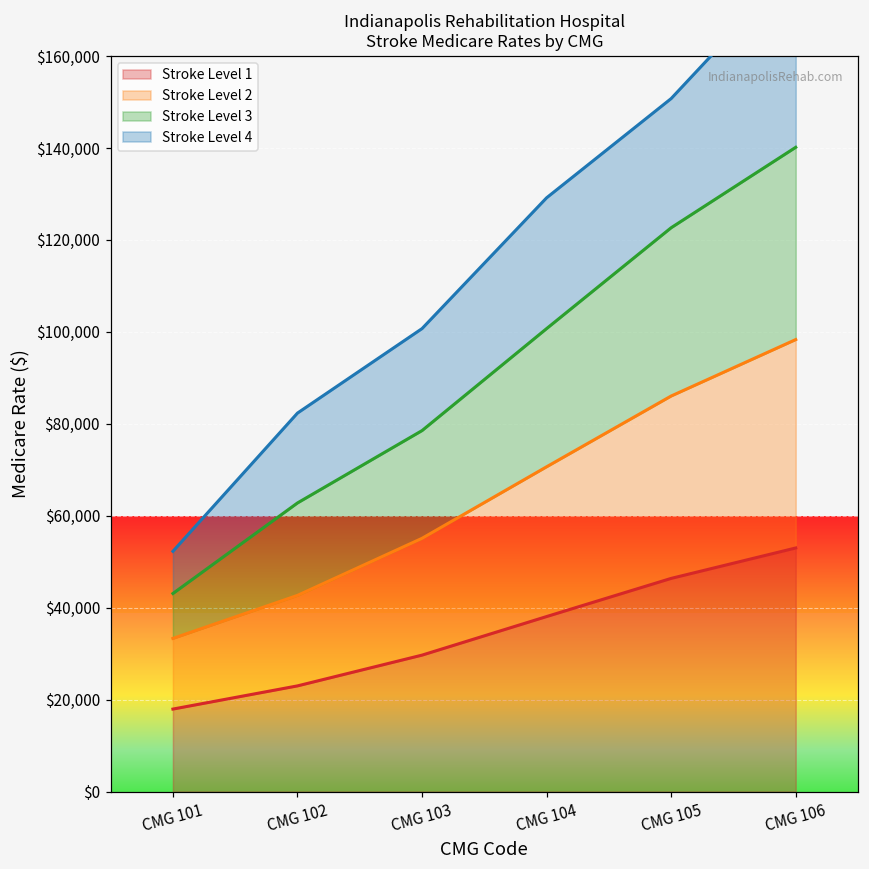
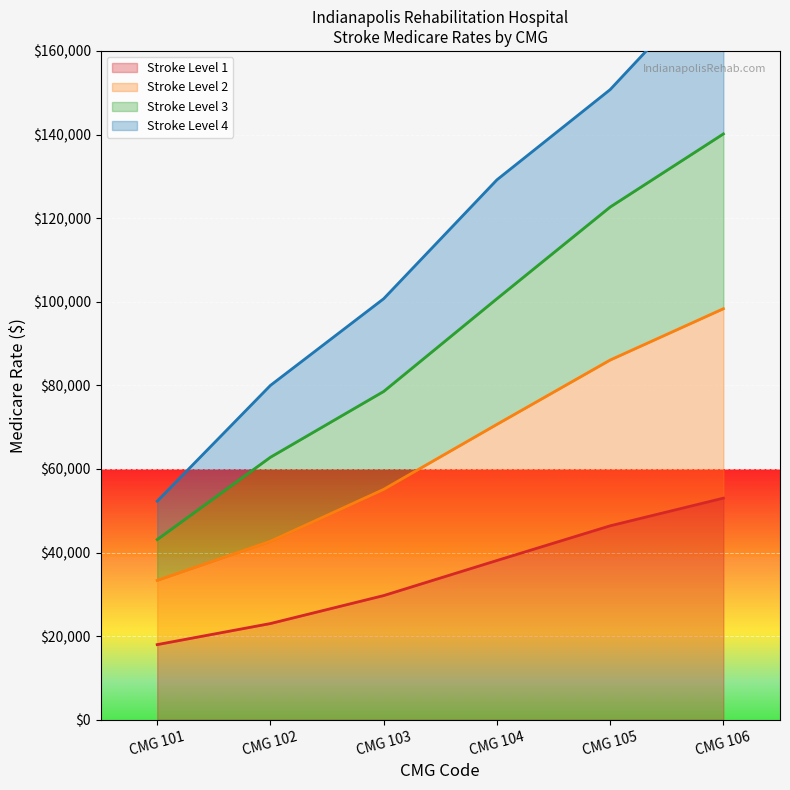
  {
    "Stroke Level 3": {
      "CMG 101": "$10,000",
      "CMG 102": "$20,000",
      "CMG 103": "$23,000",
      "CMG 104": "$30,000",
      "CMG 105": "$37,000",
      "CMG 106": "$42,000"
    },
    "Stroke Level 4": {
      "CMG 101": "$9,000",
-     "CMG 102": "$20,000",
+     "CMG 102": "$17,000",
      "CMG 103": "$22,000",
      "CMG 104": "$28,000",
      "CMG 105": "$28,000"
    }
  }
